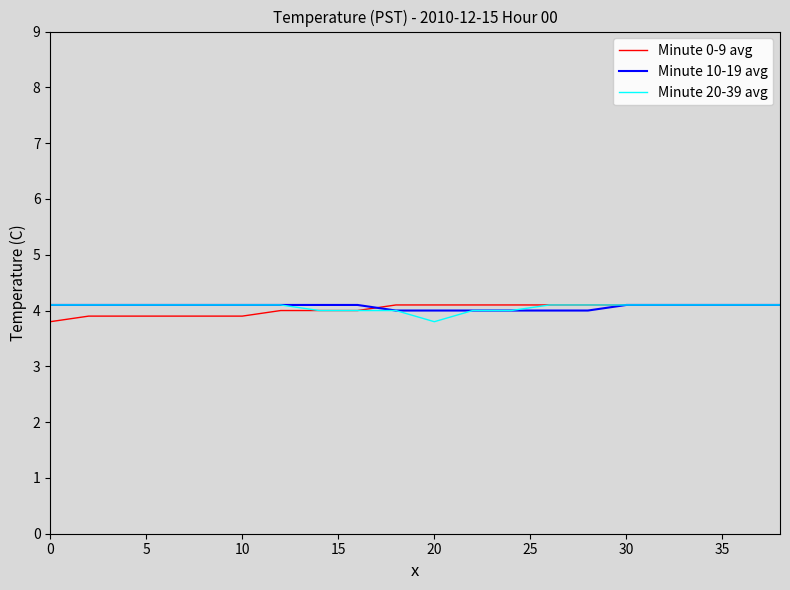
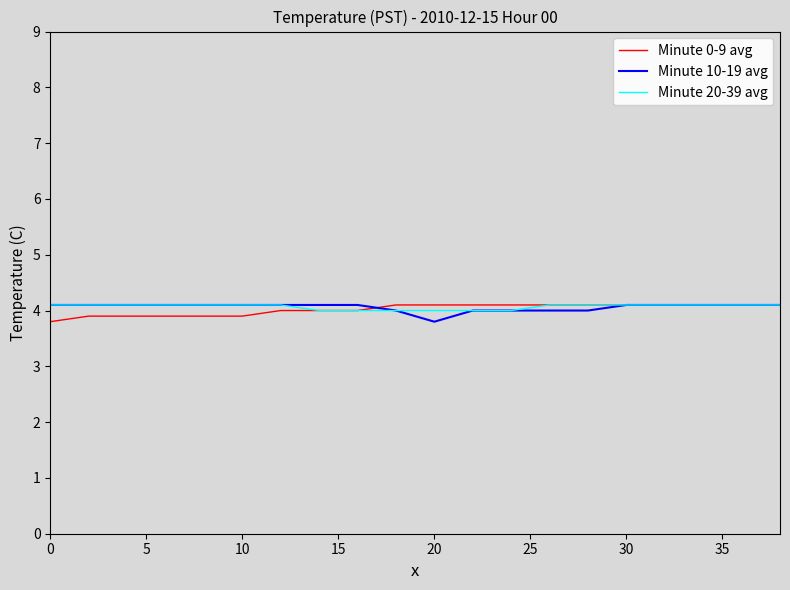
  {
    "Minute 0-9 avg": {
      "0": 3.8,
      "10": 3.9,
      "20": 4.1
    },
    "Minute 10-19 avg": {
-     "20": 4.0
+     "20": 3.8
    },
    "Minute 20-39 avg": {
-     "20": 3.8
+     "20": 4.0
    }
  }
